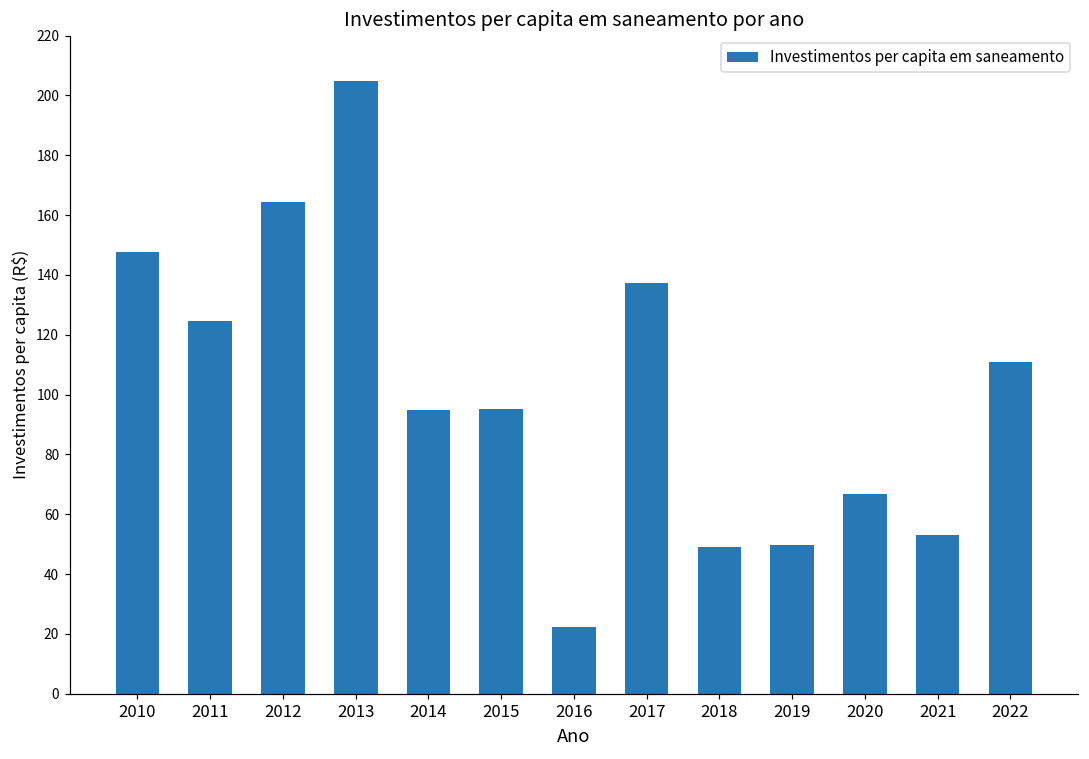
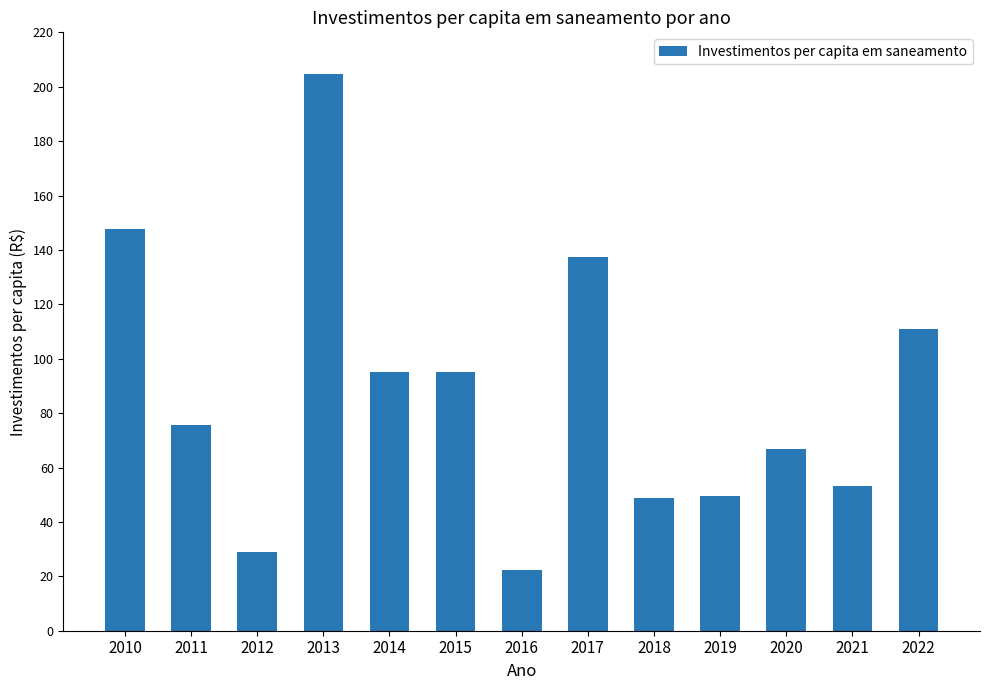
  {
    "2010": 148,
-   "2011": 125,
-   "2012": 164,
+   "2011": 76,
+   "2012": 29,
    "2013": 205,
    "2014": 95,
    "2015": 95,
    "2016": 22,
    "2017": 137,
    "2018": 49,
    "2019": 50,
    "2020": 67,
    "2021": 53,
    "2022": 111
  }
